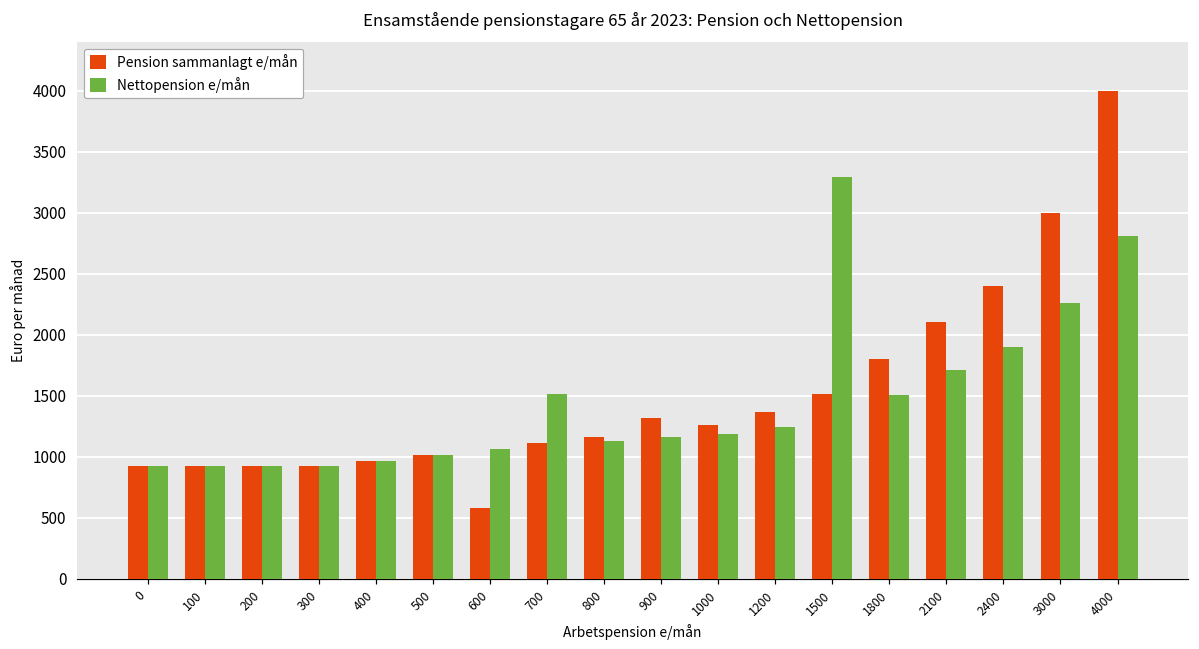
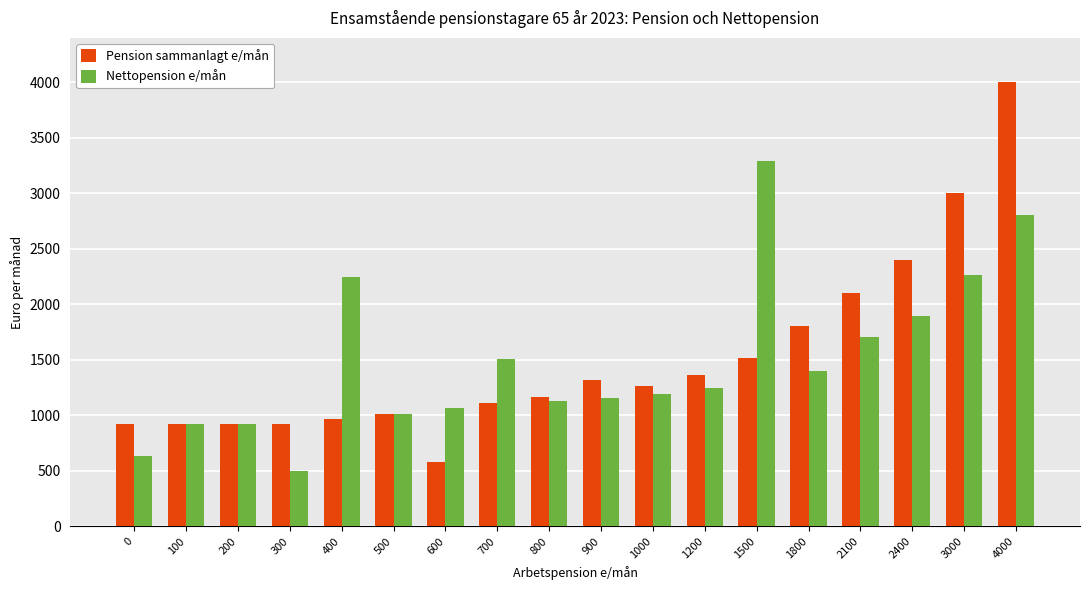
  {
    "Pension sammanlagt e/mån": {
      "0": 920,
      "100": 920,
      "200": 920,
      "300": 920,
      "400": 960,
      "500": 1010,
      "600": 580,
      "700": 1110,
      "800": 1160,
      "900": 1320,
      "1000": 1260,
      "1200": 1360,
      "1500": 1510,
      "1800": 1800,
      "2100": 2100,
      "2400": 2400,
      "3000": 3000,
      "4000": 4000
    },
    "Nettopension e/mån": {
-     "0": 920,
+     "0": 630,
      "100": 920,
      "200": 920,
-     "300": 920,
-     "400": 960,
+     "300": 500,
+     "400": 2240,
      "500": 1010,
      "600": 1060,
      "700": 1510,
      "800": 1130,
      "900": 1160,
      "1000": 1190,
      "1200": 1250,
      "1500": 3290,
-     "1800": 1510,
+     "1800": 1390,
      "2100": 1710,
      "2400": 1890,
      "3000": 2260,
      "4000": 2810
    }
  }
